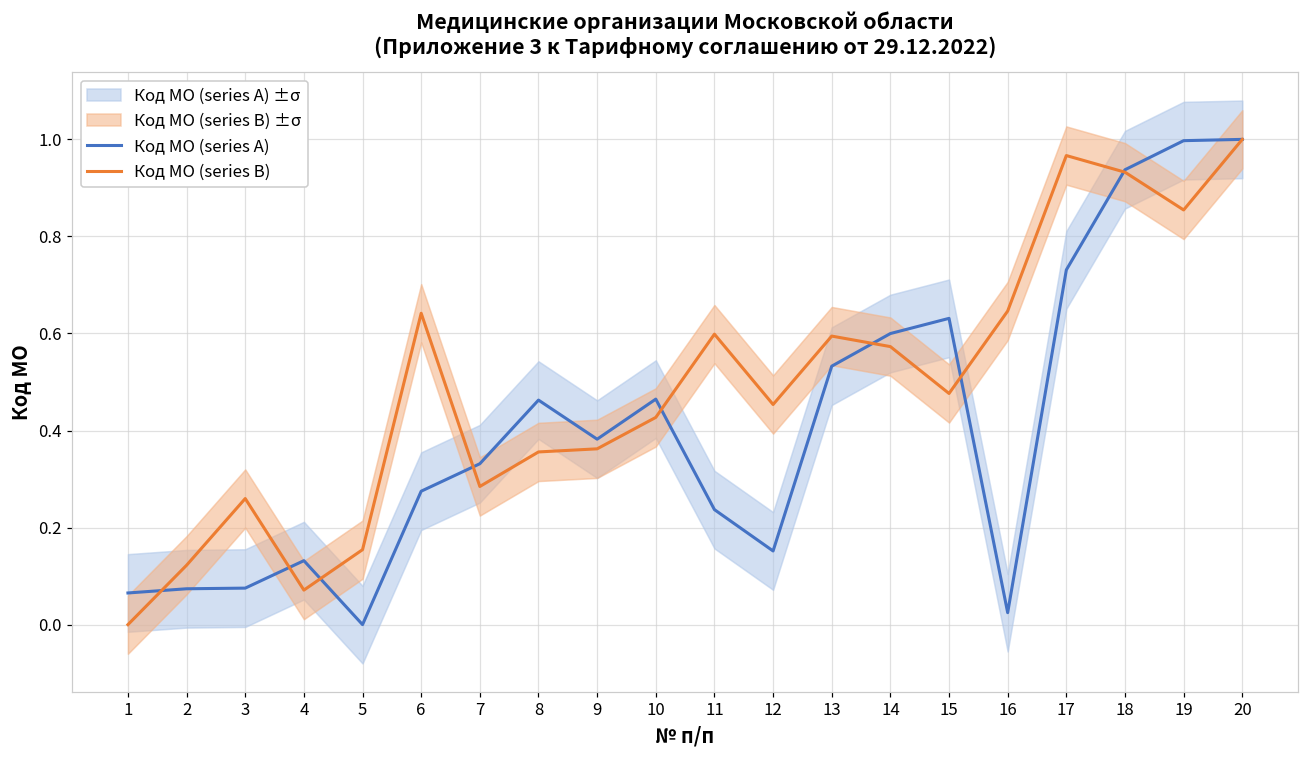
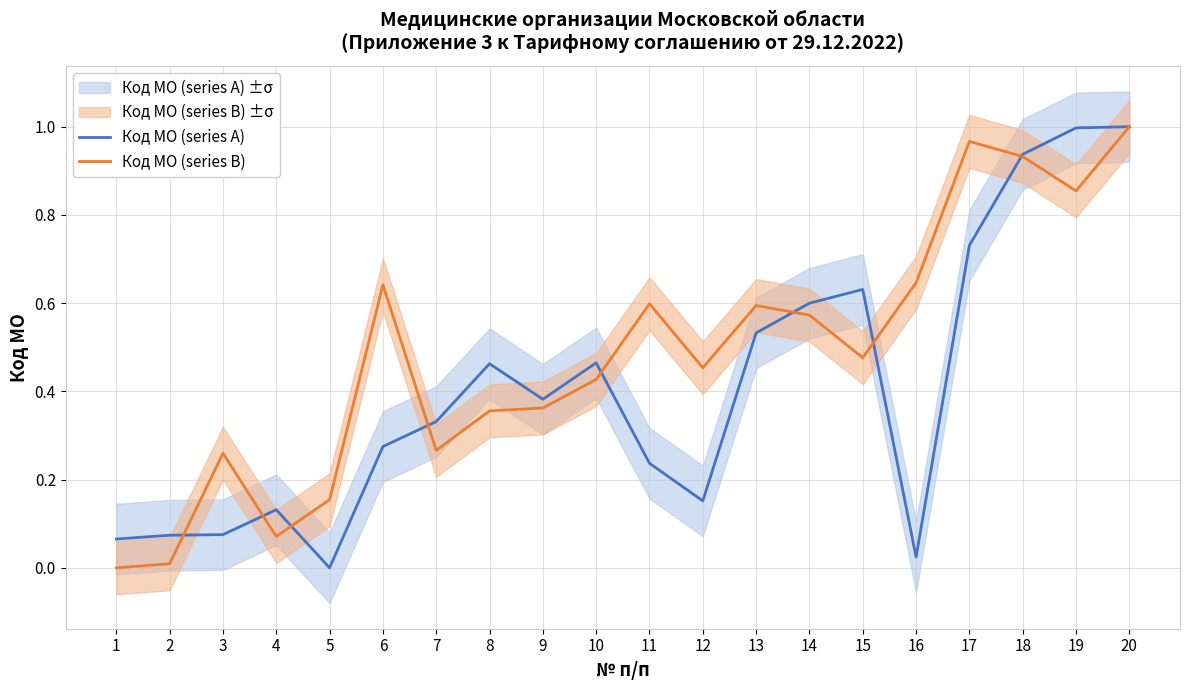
  {
    "Код МО (series A)": {
      "3": 0.08,
      "5": 0.00,
      "6": 0.27,
      "8": 0.46,
      "9": 0.38,
      "10": 0.46,
      "11": 0.24,
      "12": 0.15,
      "13": 0.53,
      "14": 0.60,
      "15": 0.63,
      "16": 0.02,
      "17": 0.73,
      "19": 1.00
    },
    "Код МО (series B)": {
      "1": 0.00,
-     "2": 0.12,
+     "2": 0.01,
      "3": 0.26,
      "4": 0.07,
      "5": 0.15,
      "6": 0.64,
-     "7": 0.28,
+     "7": 0.27,
      "8": 0.36,
      "9": 0.36,
      "10": 0.43,
      "11": 0.60,
      "12": 0.45,
      "13": 0.59,
      "14": 0.57,
      "15": 0.48,
      "16": 0.65,
      "17": 0.97,
      "19": 0.85
    }
  }
